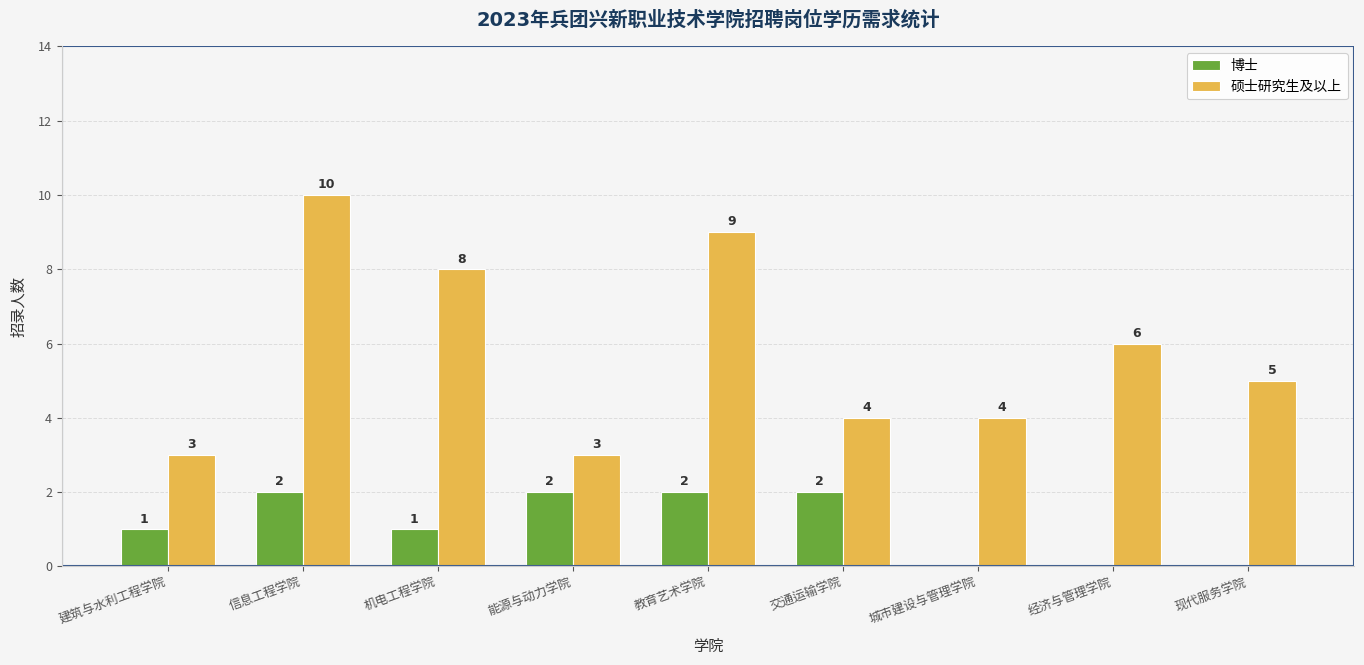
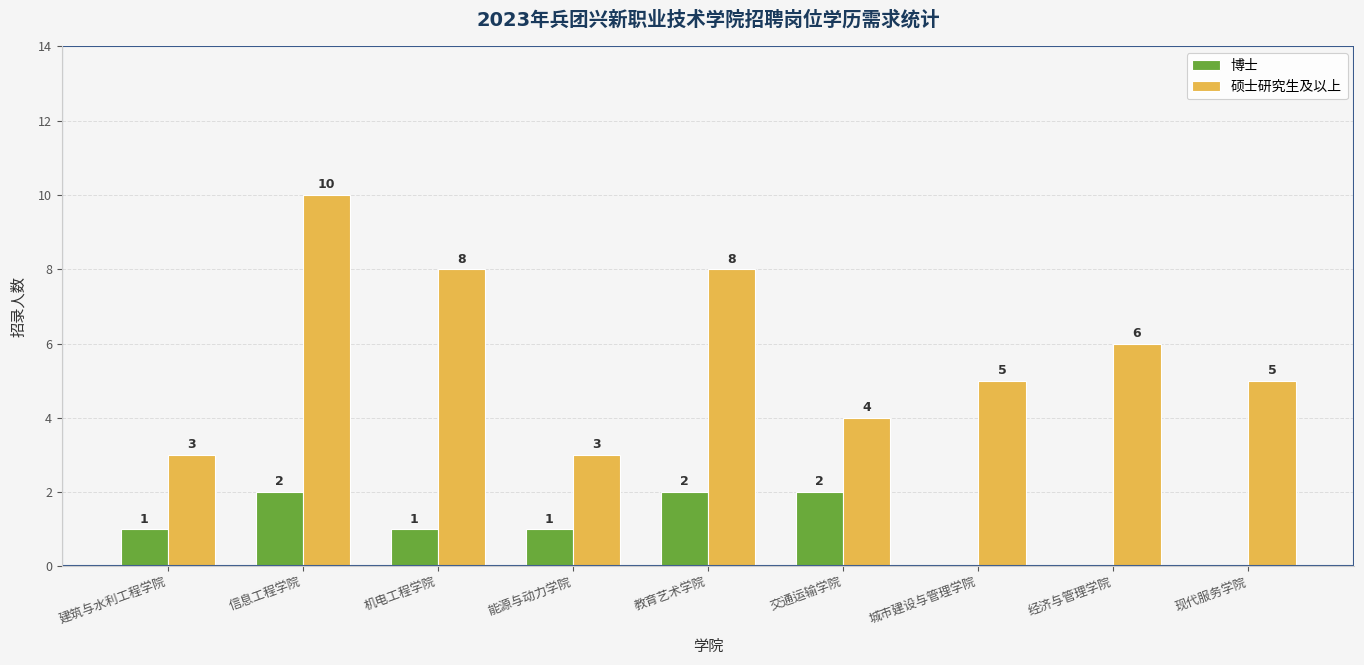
  {
    "博士": {
      "建筑与水利工程学院": 1,
      "信息工程学院": 2,
      "机电工程学院": 1,
-     "能源与动力学院": 2,
+     "能源与动力学院": 1,
      "教育艺术学院": 2,
      "交通运输学院": 2
    },
    "硕士研究生及以上": {
      "建筑与水利工程学院": 3,
      "信息工程学院": 10,
      "机电工程学院": 8,
      "能源与动力学院": 3,
-     "教育艺术学院": 9,
+     "教育艺术学院": 8,
      "交通运输学院": 4,
-     "城市建设与管理学院": 4,
+     "城市建设与管理学院": 5,
      "经济与管理学院": 6,
      "现代服务学院": 5
    }
  }
